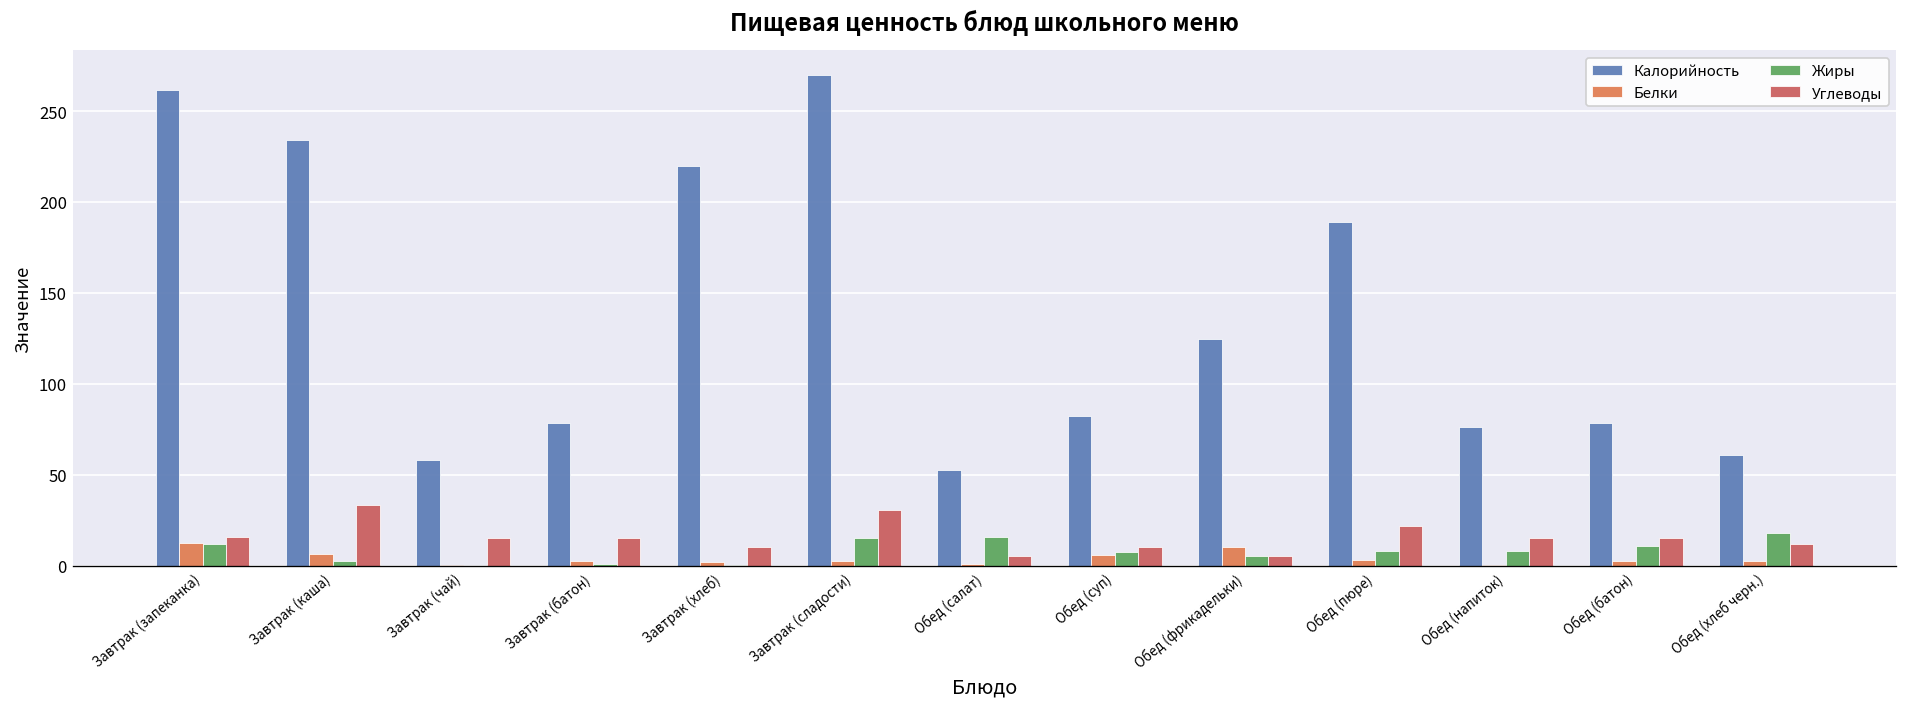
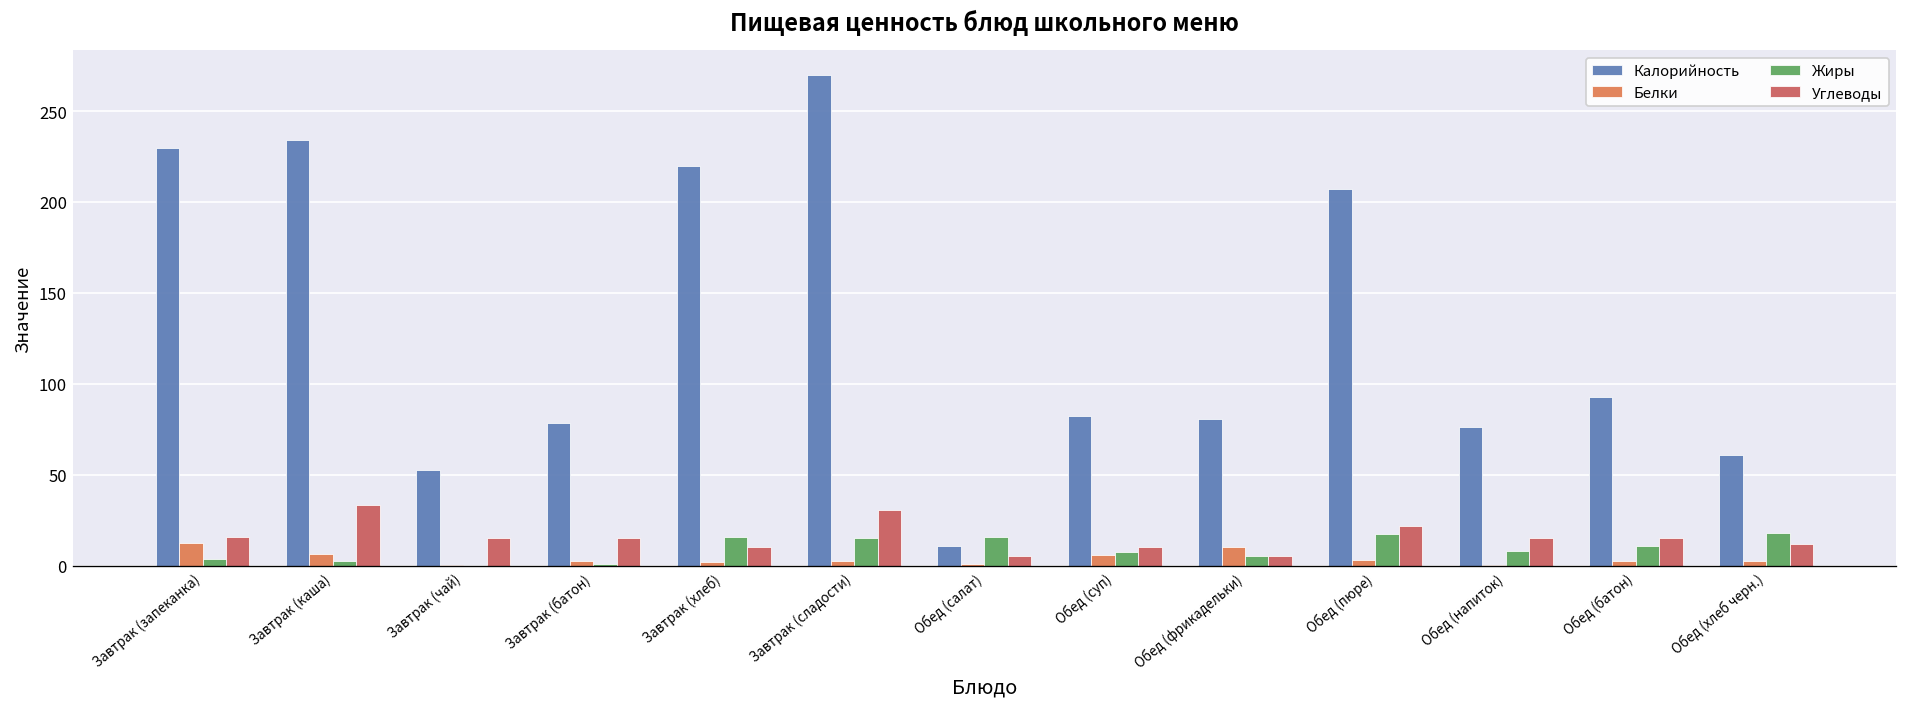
  {
    "Калорийность": {
-     "Завтрак (запеканка)": 262,
+     "Завтрак (запеканка)": 230,
      "Завтрак (каша)": 234,
-     "Завтрак (чай)": 58,
+     "Завтрак (чай)": 53,
      "Завтрак (батон)": 79,
      "Завтрак (хлеб)": 220,
      "Завтрак (сладости)": 270,
-     "Обед (салат)": 53,
+     "Обед (салат)": 11,
      "Обед (суп)": 82,
-     "Обед (фрикадельки)": 125,
-     "Обед (пюре)": 189,
+     "Обед (фрикадельки)": 81,
+     "Обед (пюре)": 207,
      "Обед (напиток)": 76,
-     "Обед (батон)": 79,
+     "Обед (батон)": 93,
      "Обед (хлеб черн.)": 61
    },
    "Жиры": {
-     "Завтрак (запеканка)": 12,
+     "Завтрак (запеканка)": 4,
      "Завтрак (каша)": 3,
      "Завтрак (чай)": 0,
-     "Завтрак (хлеб)": 0,
+     "Завтрак (хлеб)": 16,
      "Завтрак (сладости)": 15,
      "Обед (салат)": 16,
      "Обед (суп)": 7,
      "Обед (фрикадельки)": 5,
-     "Обед (пюре)": 8,
+     "Обед (пюре)": 17,
      "Обед (напиток)": 8,
      "Обед (батон)": 11,
      "Обед (хлеб черн.)": 18
    }
  }
